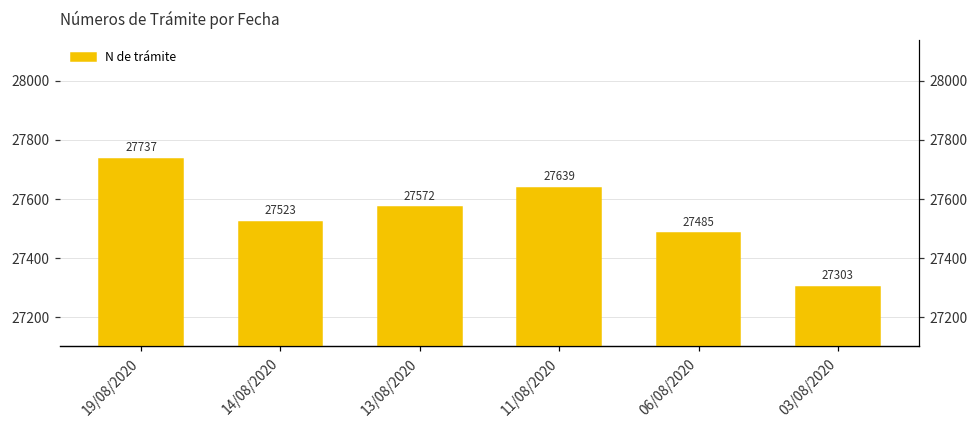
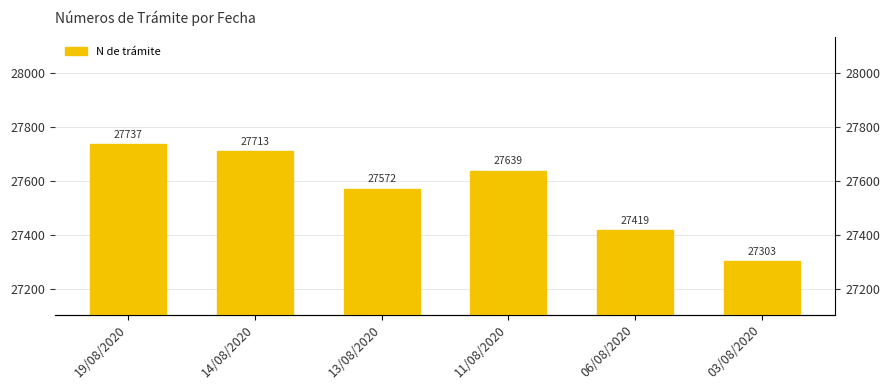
  {
    "19/08/2020": 27737,
-   "14/08/2020": 27523,
+   "14/08/2020": 27713,
    "13/08/2020": 27572,
    "11/08/2020": 27639,
-   "06/08/2020": 27485,
+   "06/08/2020": 27419,
    "03/08/2020": 27303
  }
